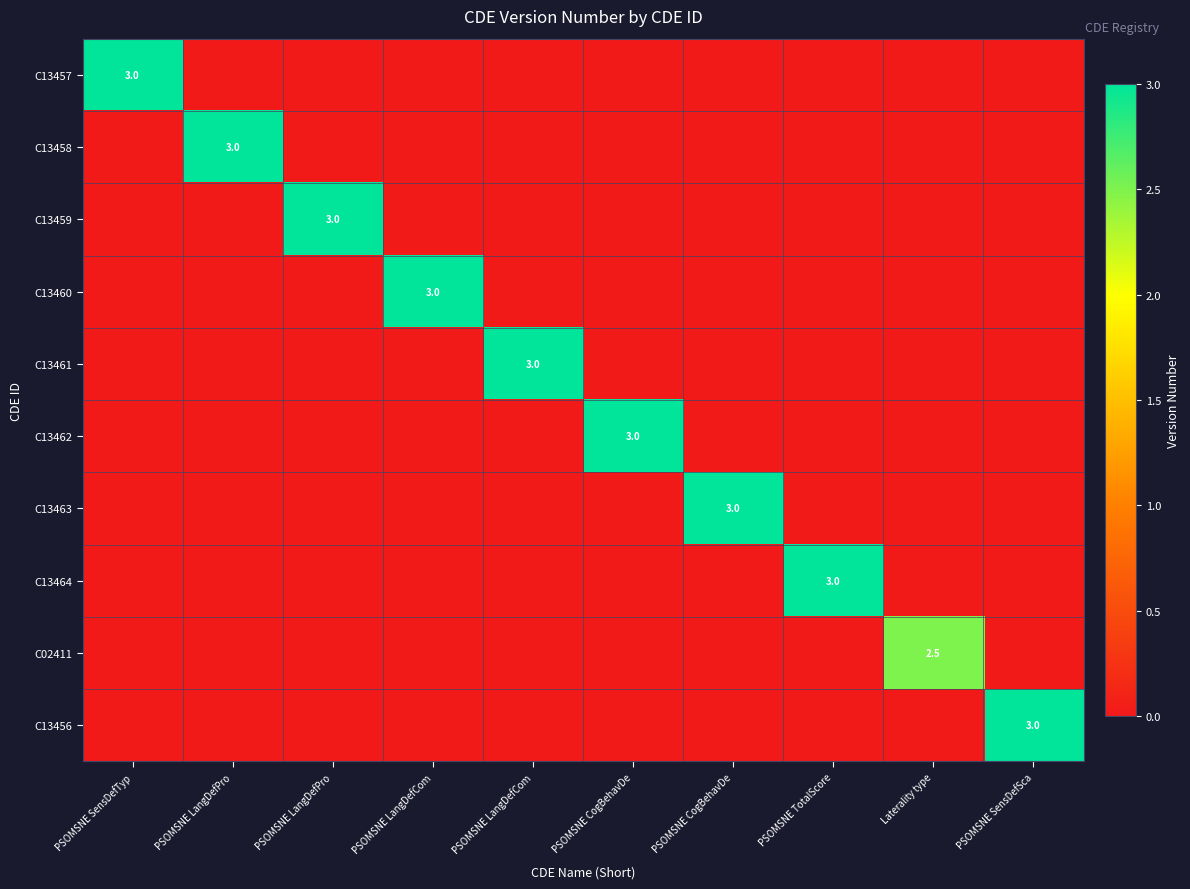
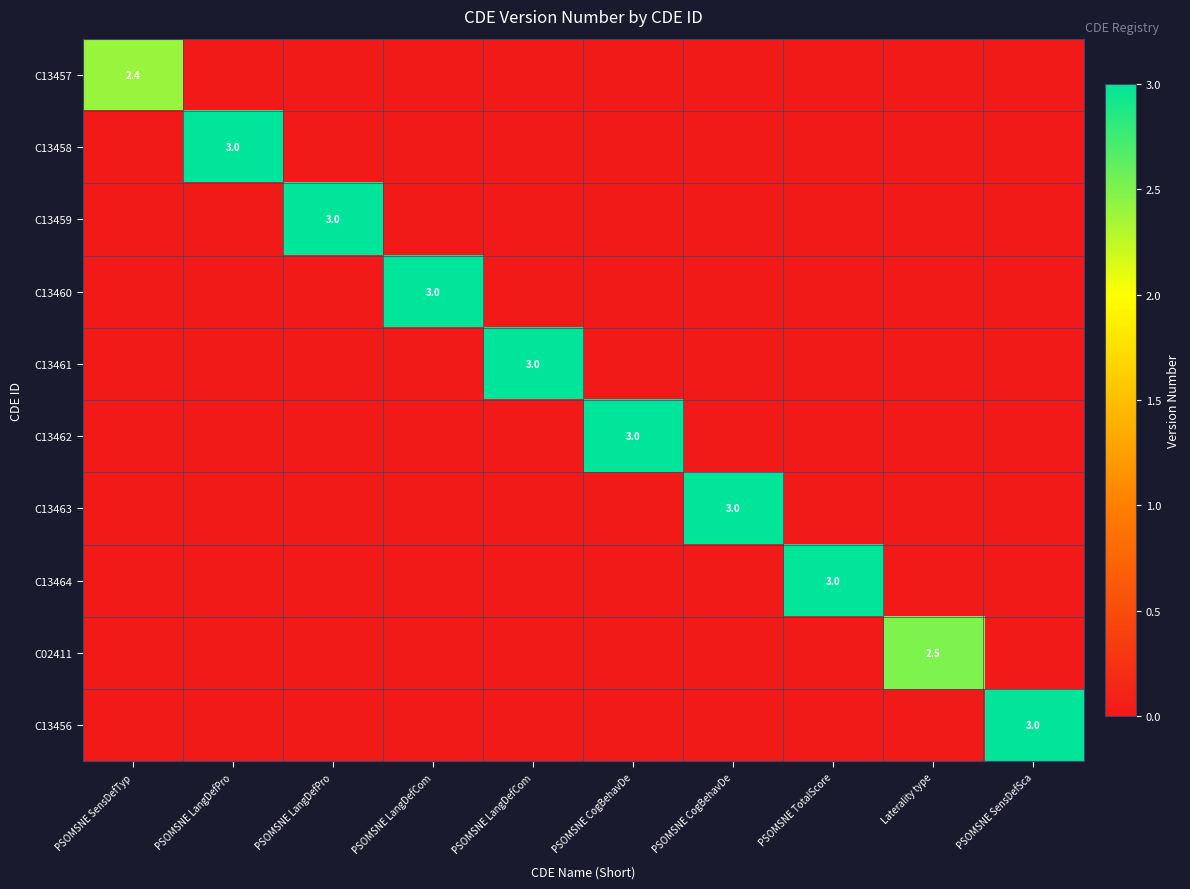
  {
    "C13457": {
-     "PSOMSNE SensDefTyp": 3.0
+     "PSOMSNE SensDefTyp": 2.4
    },
    "C13464": {
      "PSOMSNE TotalScore": 3.0
    },
    "C02411": {
      "Laterality type": 2.5
    },
    "C13456": {
      "PSOMSNE SensDefSca": 3.0
    }
  }
